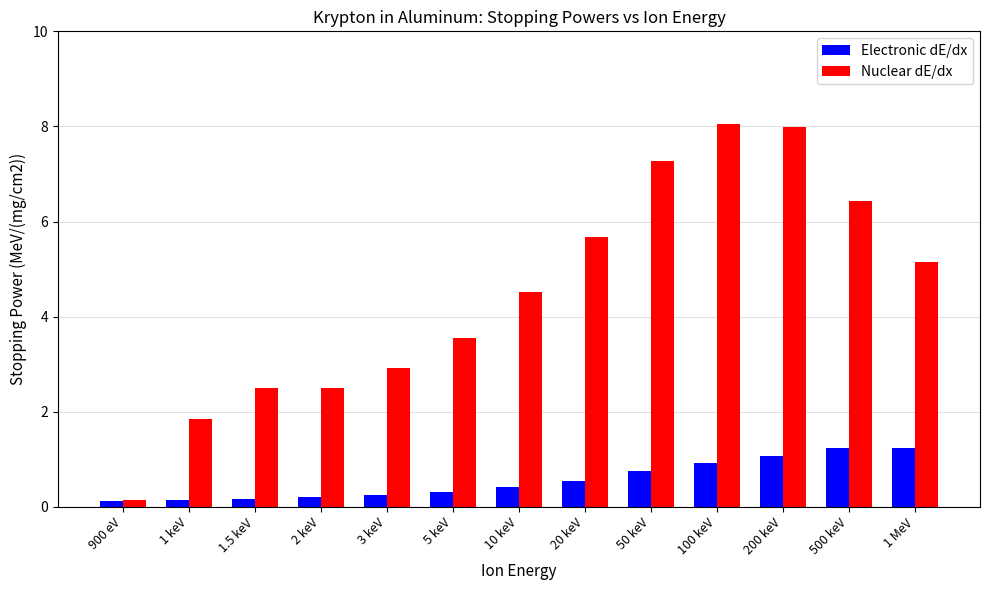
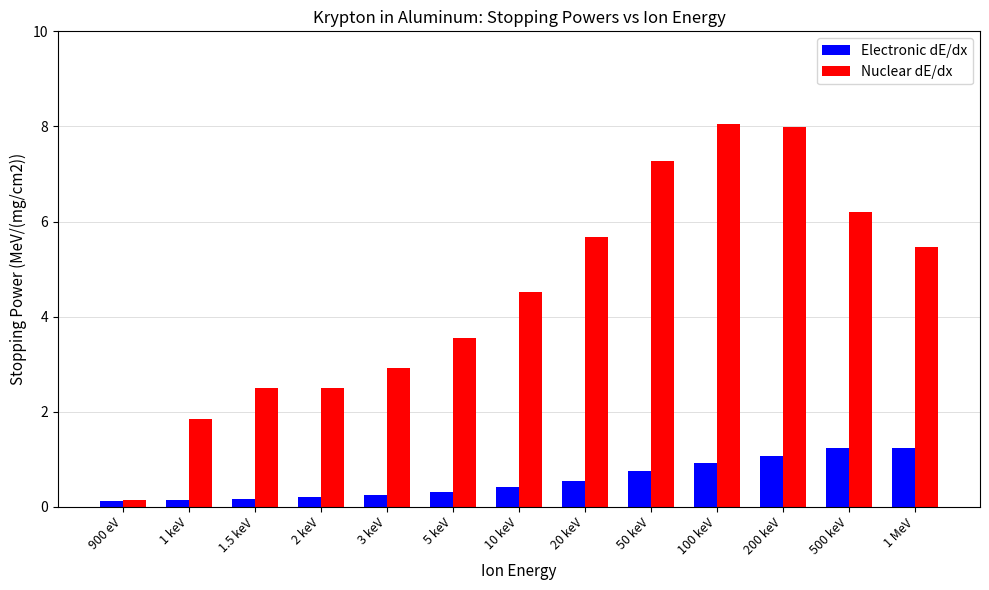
  {
    "Electronic dE/dx": {
      "900 eV": 0.1,
      "1 keV": 0.1,
      "1.5 keV": 0.2,
      "2 keV": 0.2,
      "3 keV": 0.2,
      "5 keV": 0.3,
      "10 keV": 0.4,
      "20 keV": 0.5,
      "50 keV": 0.7,
      "100 keV": 0.9,
      "200 keV": 1.1,
      "500 keV": 1.2,
      "1 MeV": 1.2
    },
    "Nuclear dE/dx": {
      "900 eV": 0.2,
      "1 keV": 1.9,
      "1.5 keV": 2.5,
      "2 keV": 2.5,
      "3 keV": 2.9,
      "5 keV": 3.6,
      "10 keV": 4.5,
      "20 keV": 5.7,
      "50 keV": 7.3,
      "100 keV": 8.1,
      "200 keV": 8.0,
-     "500 keV": 6.4,
-     "1 MeV": 5.1
+     "500 keV": 6.2,
+     "1 MeV": 5.5
    }
  }
